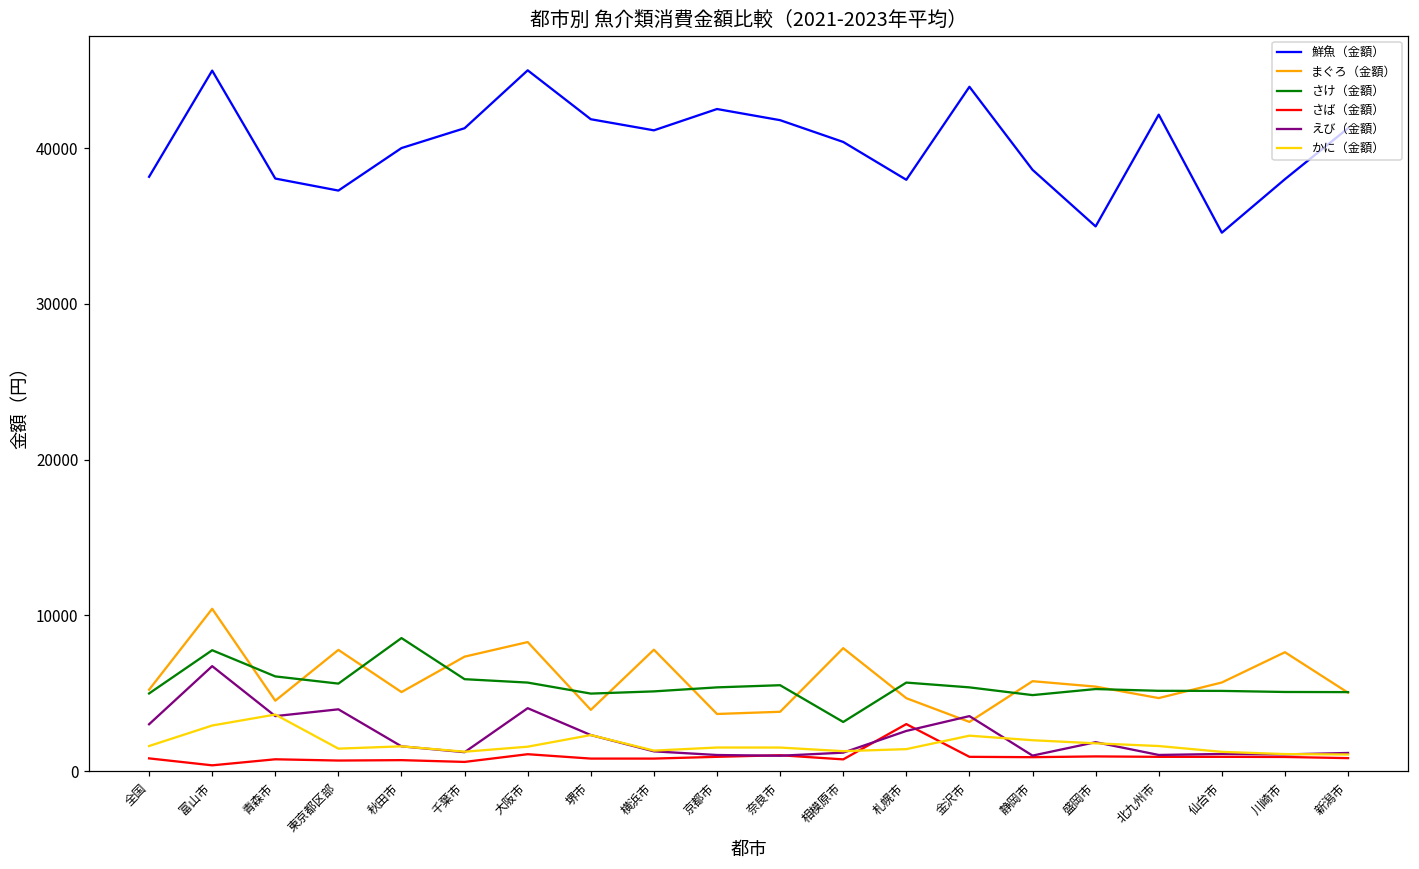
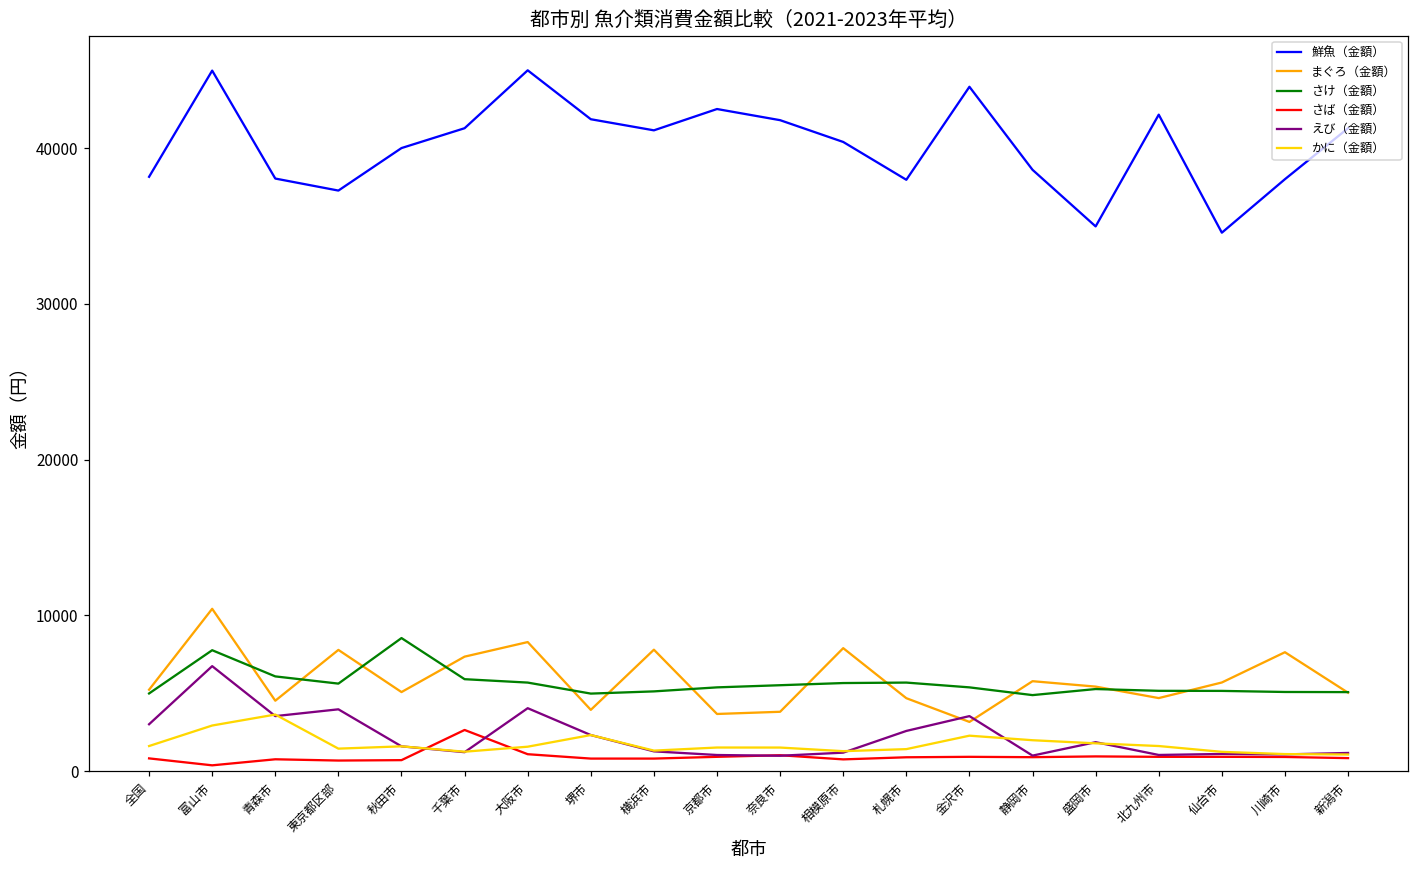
  {
    "鮮魚（金額）": {
      "全国": 38200,
      "富山市": 45000,
      "青森市": 38000,
      "東京都区部": 37300,
      "秋田市": 40000,
      "千葉市": 41300,
      "大阪市": 45000,
      "堺市": 41900,
      "横浜市": 41100,
      "京都市": 42500,
      "奈良市": 41800,
      "相模原市": 40400,
      "札幌市": 38000,
      "金沢市": 43900,
      "静岡市": 38600,
      "盛岡市": 35000,
      "北九州市": 42100,
      "仙台市": 34600,
      "川崎市": 38000
    },
    "さけ（金額）": {
      "全国": 5000,
      "富山市": 7800,
      "青森市": 6100,
      "東京都区部": 5600,
      "秋田市": 8500,
      "千葉市": 5900,
      "大阪市": 5700,
      "堺市": 5000,
      "横浜市": 5100,
      "京都市": 5400,
      "奈良市": 5500,
-     "相模原市": 3200,
+     "相模原市": 5700,
      "札幌市": 5700,
      "金沢市": 5400,
      "静岡市": 4900,
      "北九州市": 5200,
      "仙台市": 5200,
      "川崎市": 5100
    },
    "さば（金額）": {
      "全国": 800,
      "富山市": 400,
      "青森市": 800,
      "東京都区部": 700,
      "秋田市": 700,
-     "千葉市": 600,
+     "千葉市": 2600,
      "大阪市": 1100,
      "堺市": 800,
      "横浜市": 800,
      "相模原市": 800,
-     "札幌市": 3000,
+     "札幌市": 900,
      "金沢市": 900,
      "盛岡市": 1000,
      "仙台市": 900,
      "新潟市": 800
    },
    "えび（金額）": {
      "全国": 3000,
      "富山市": 6700,
      "東京都区部": 4000,
      "大阪市": 4000,
      "札幌市": 2600,
      "金沢市": 3500
    }
  }
